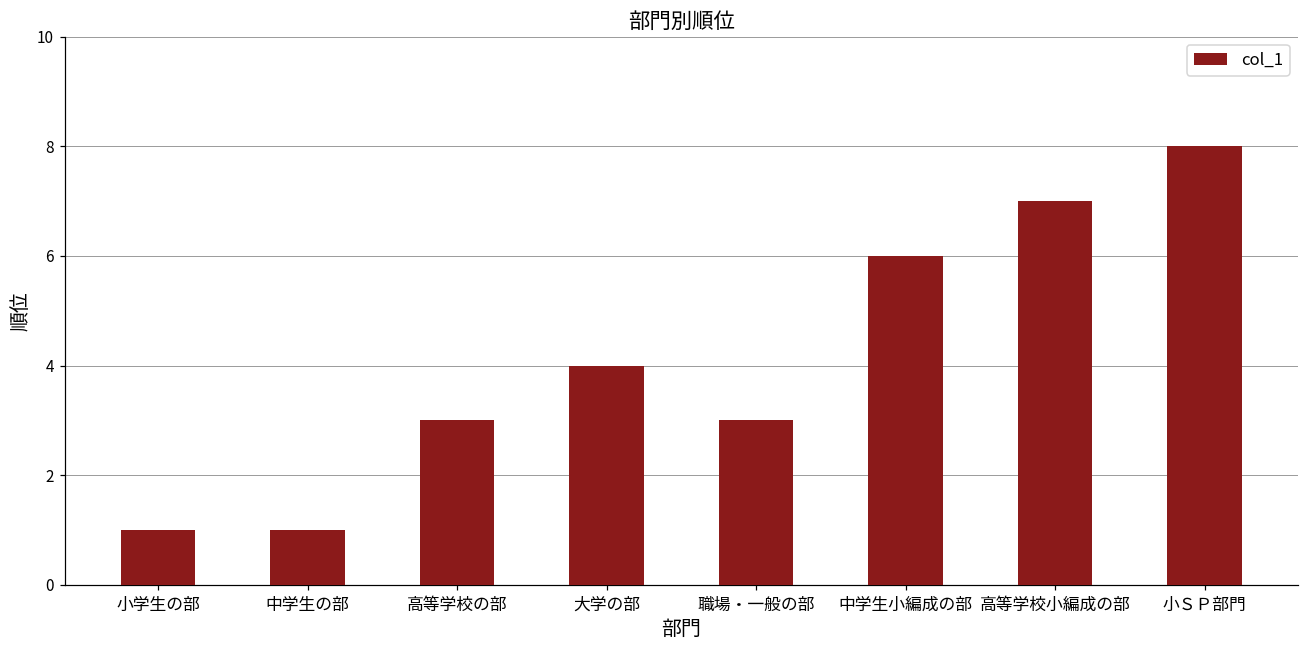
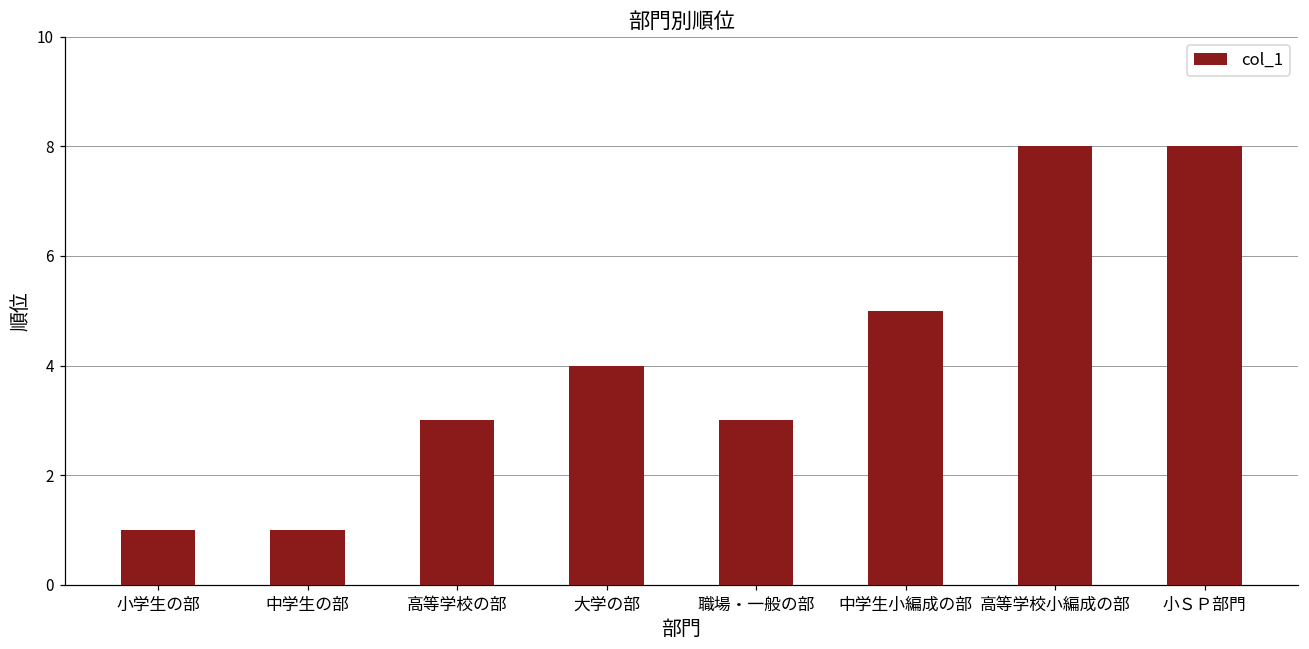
  {
    "小学生の部": 1,
    "中学生の部": 1,
    "高等学校の部": 3,
    "大学の部": 4,
    "職場・一般の部": 3,
-   "中学生小編成の部": 6,
-   "高等学校小編成の部": 7,
+   "中学生小編成の部": 5,
+   "高等学校小編成の部": 8,
    "小ＳＰ部門": 8
  }
